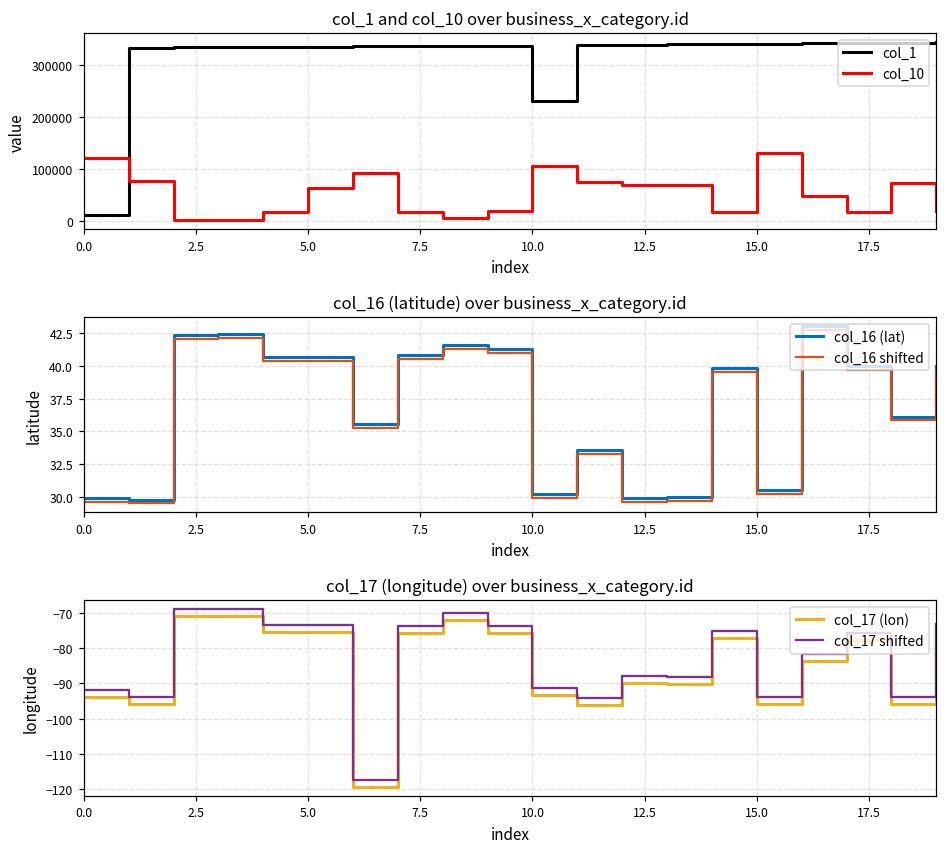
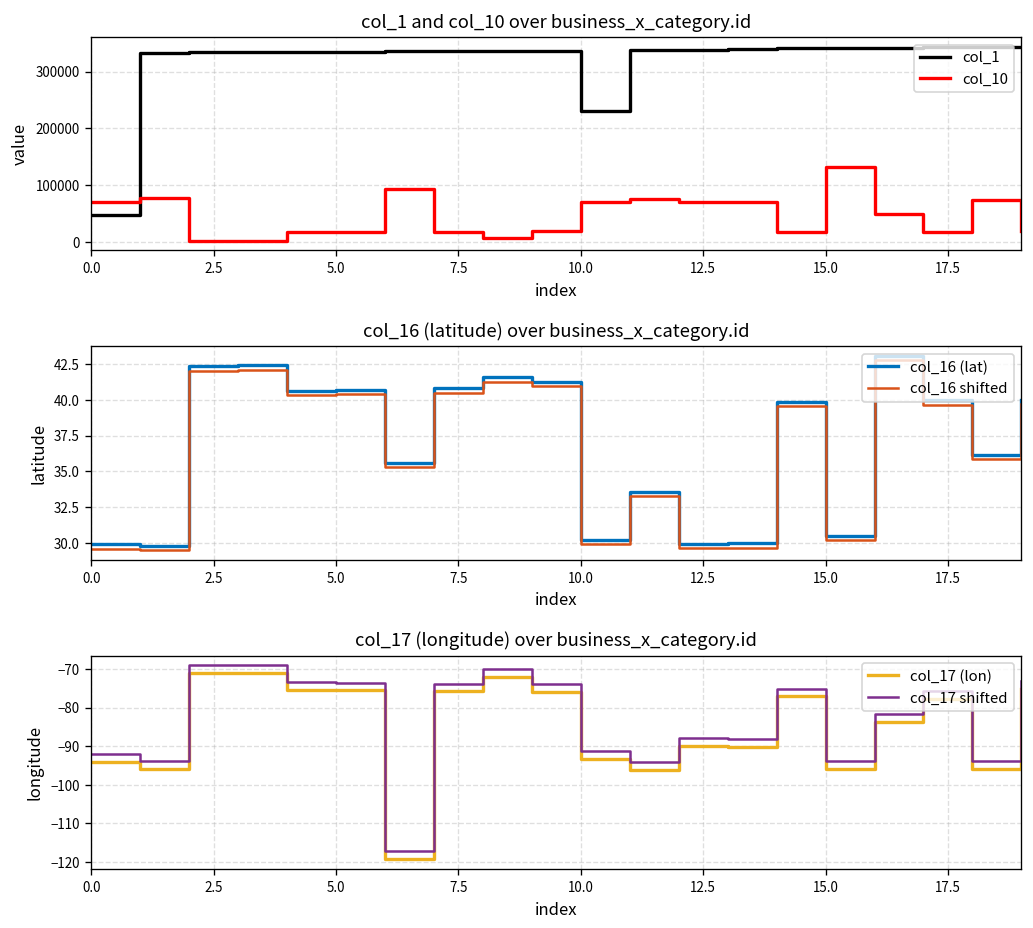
  {
    "col_1 and col_10 over business_x_category.id": {
      "col_1": {
-       "0.0": 10000,
+       "0.0": 50000,
        "5.0": 340000,
        "10.0": 230000,
        "15.0": 340000
      },
      "col_10": {
-       "0.0": 120000,
-       "5.0": 60000,
-       "10.0": 110000,
+       "0.0": 70000,
+       "5.0": 20000,
+       "10.0": 70000,
        "15.0": 130000
      }
    },
    "col_16 (latitude) over business_x_category.id": {
      "col_16 (lat)": {
        "0.0": 29.9,
        "5.0": 40.7,
        "10.0": 30.2,
        "15.0": 30.5
      },
      "col_16 shifted": {
        "0.0": 29.6,
        "5.0": 40.4,
        "10.0": 29.9,
        "15.0": 30.2
      }
    },
    "col_17 (longitude) over business_x_category.id": {
      "col_17 (lon)": {
        "0.0": -94,
        "5.0": -76,
        "10.0": -93,
        "15.0": -96
      },
      "col_17 shifted": {
        "0.0": -92,
        "5.0": -74,
        "10.0": -91,
        "15.0": -94
      }
    }
  }
